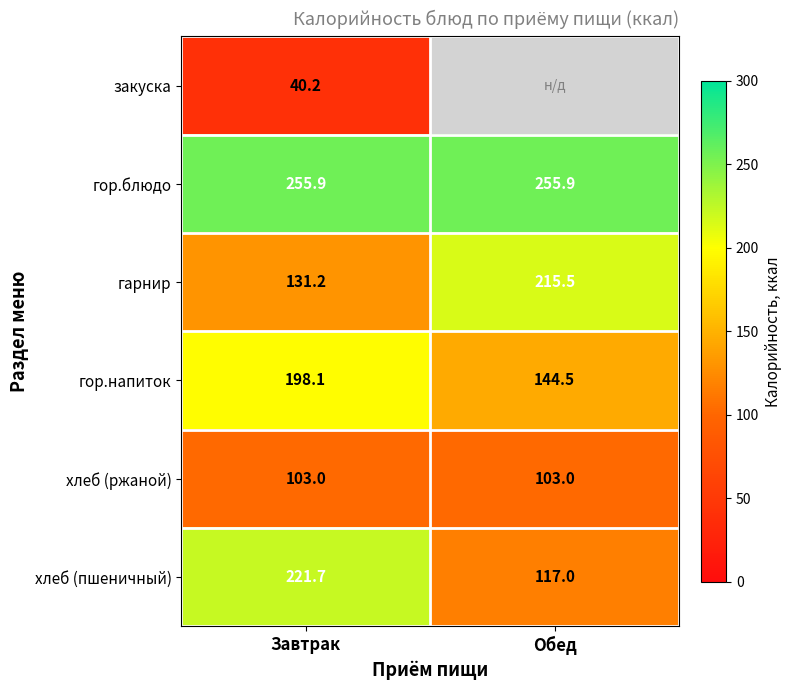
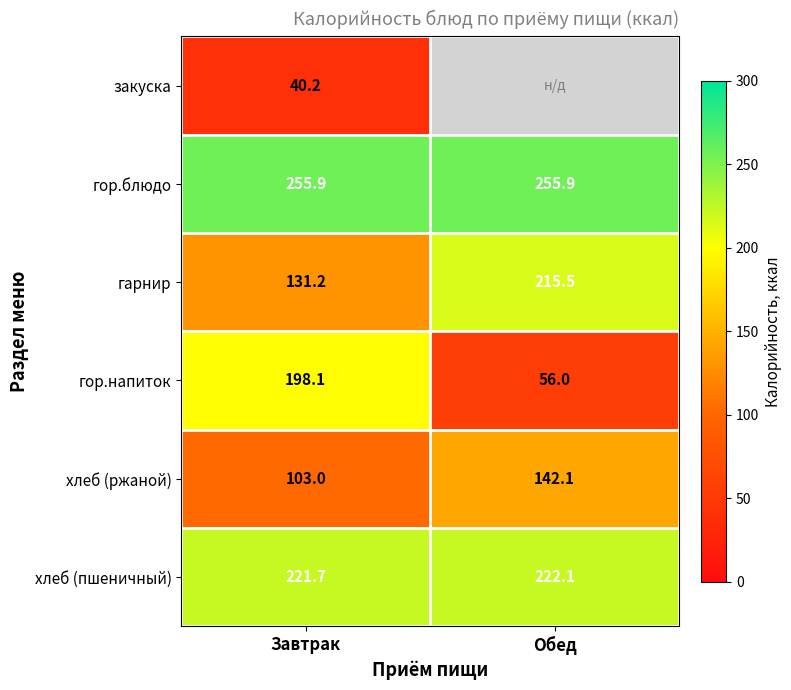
  {
    "закуска": {
      "Завтрак": 40.2
    },
    "гор.блюдо": {
      "Завтрак": 255.9,
      "Обед": 255.9
    },
    "гарнир": {
      "Завтрак": 131.2,
      "Обед": 215.5
    },
    "гор.напиток": {
      "Завтрак": 198.1,
-     "Обед": 144.5
+     "Обед": 56.0
    },
    "хлеб (ржаной)": {
      "Завтрак": 103.0,
-     "Обед": 103.0
+     "Обед": 142.1
    },
    "хлеб (пшеничный)": {
      "Завтрак": 221.7,
-     "Обед": 117.0
+     "Обед": 222.1
    }
  }
